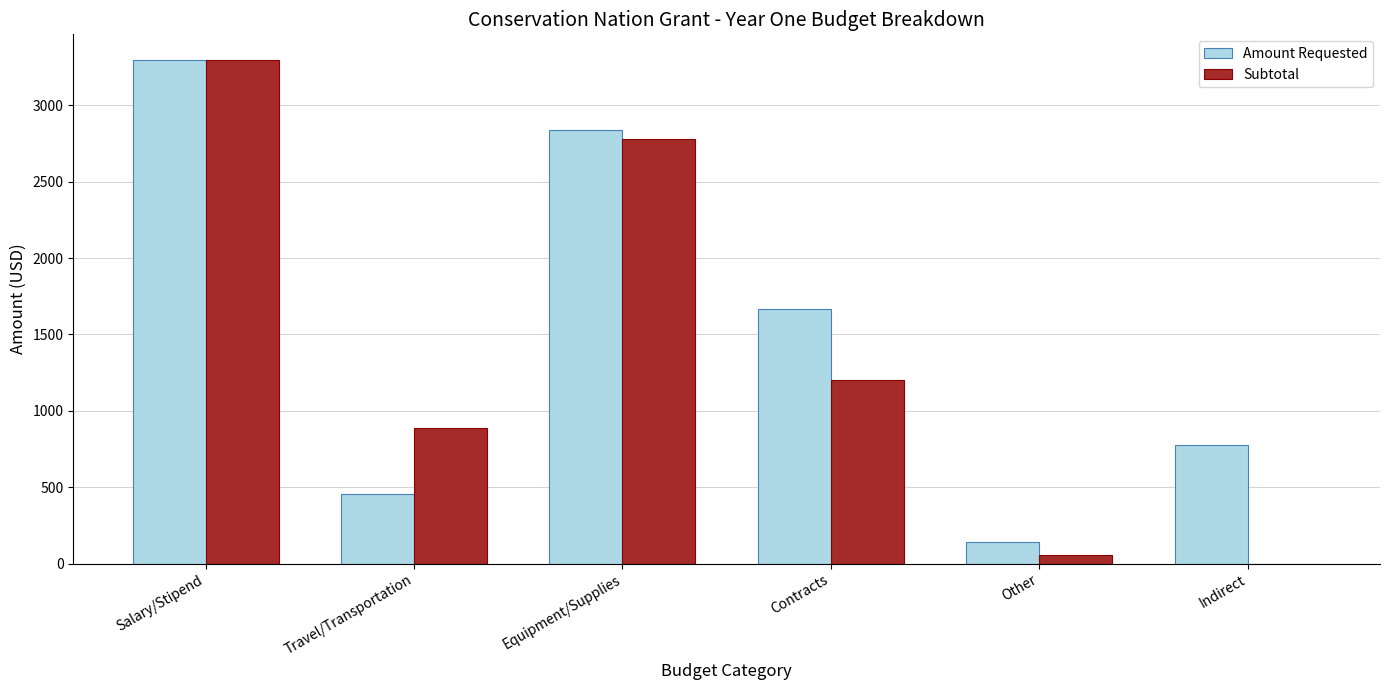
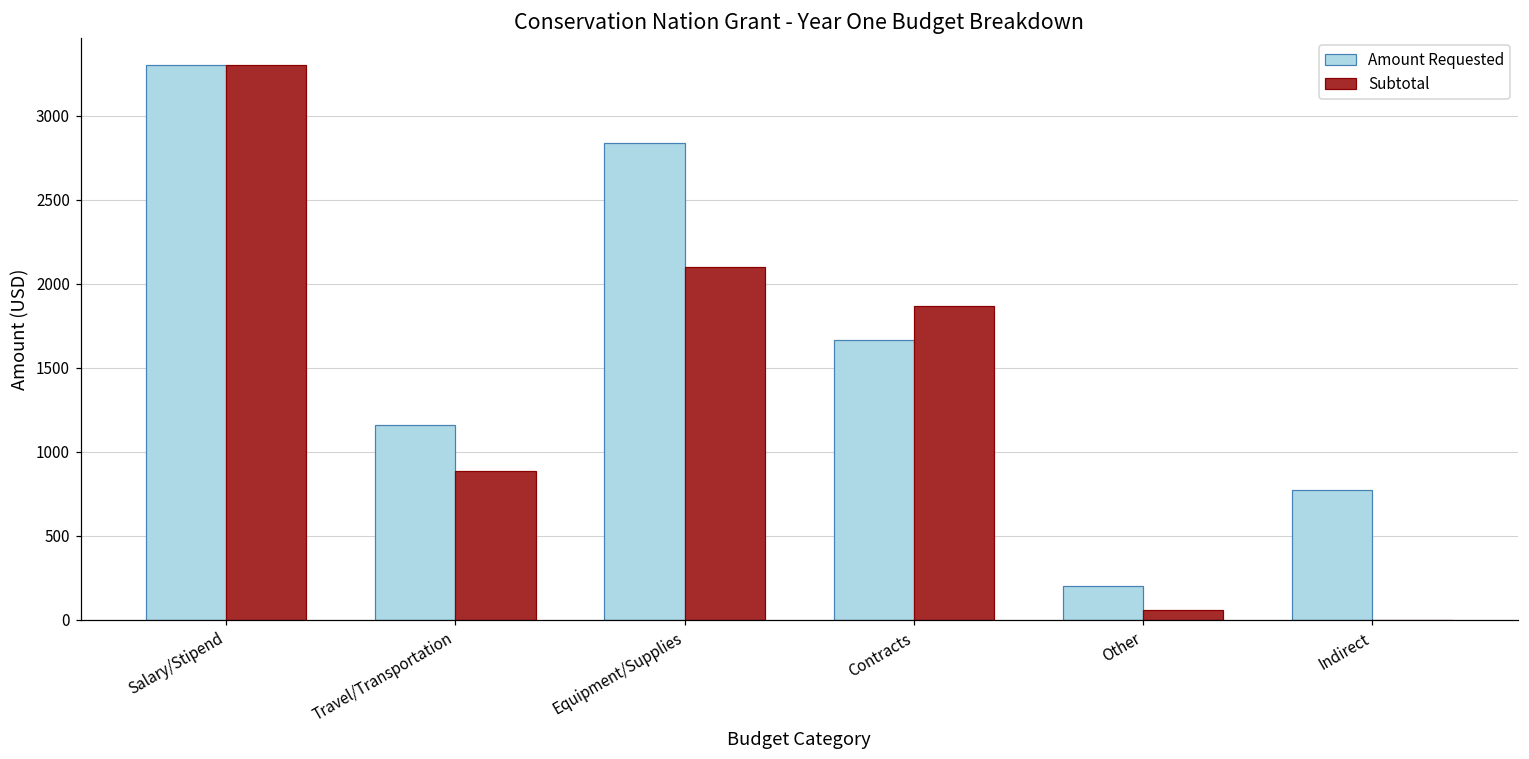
  {
    "Amount Requested": {
      "Salary/Stipend": 3300,
-     "Travel/Transportation": 460,
+     "Travel/Transportation": 1160,
      "Equipment/Supplies": 2840,
      "Contracts": 1660,
-     "Other": 140,
+     "Other": 200,
      "Indirect": 780
    },
    "Subtotal": {
      "Salary/Stipend": 3300,
      "Travel/Transportation": 890,
-     "Equipment/Supplies": 2780,
-     "Contracts": 1200,
+     "Equipment/Supplies": 2100,
+     "Contracts": 1870,
      "Other": 60,
      "Indirect": 0
    }
  }
